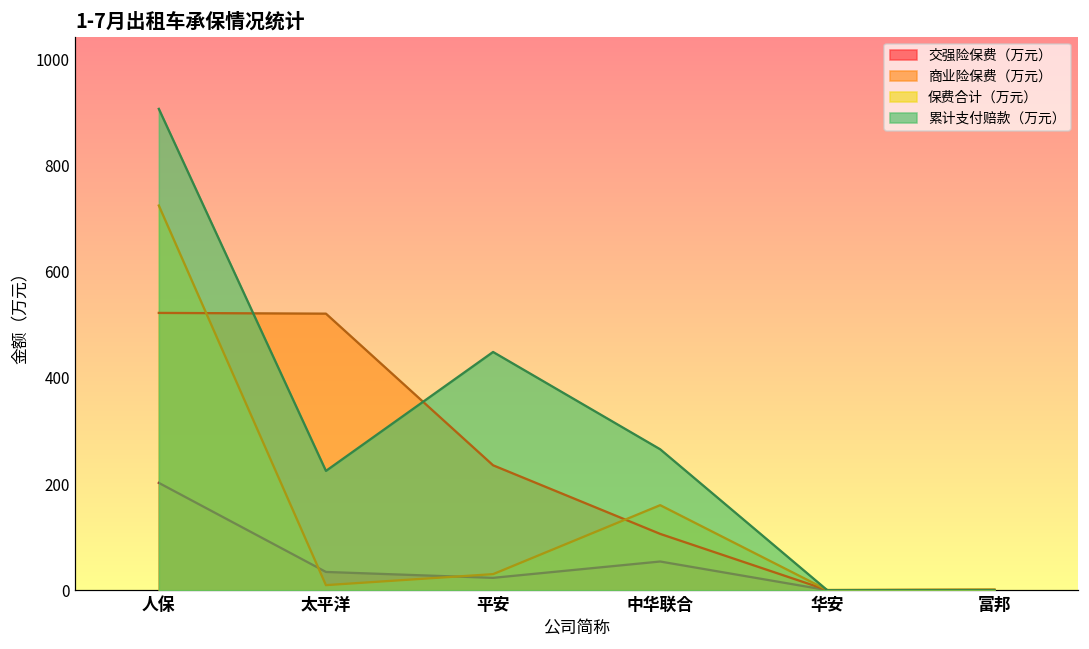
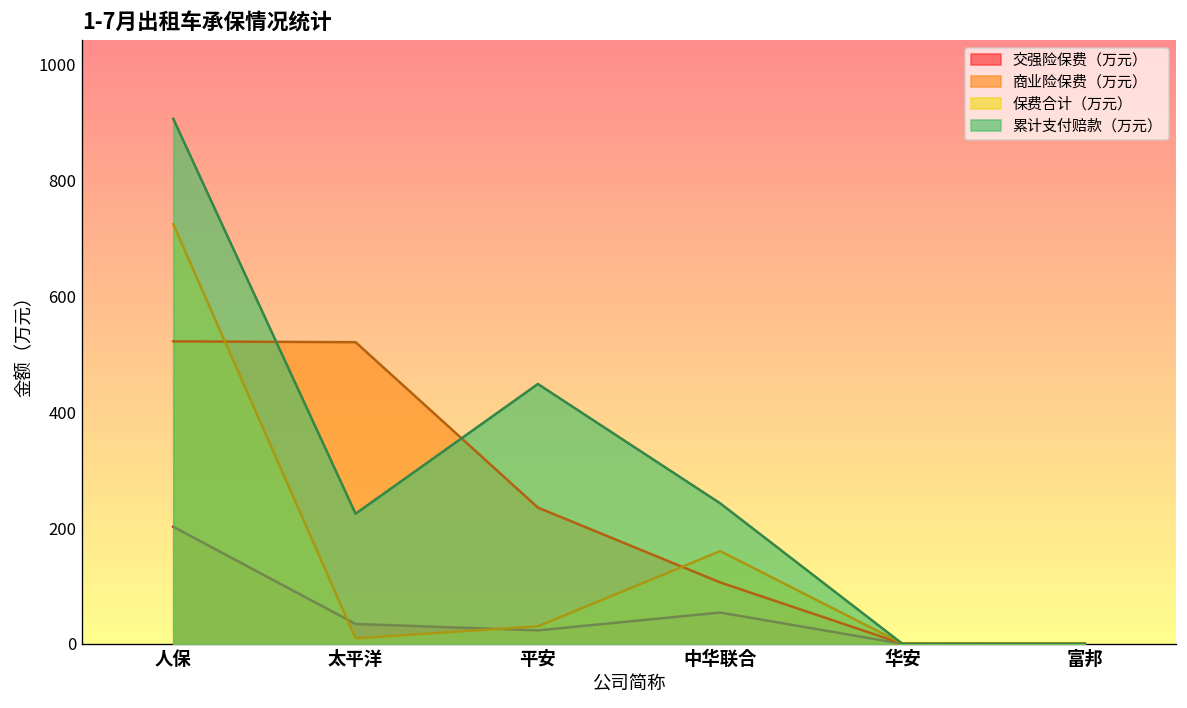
  {
    "交强险保费（万元）": {
      "人保": 200,
      "太平洋": 30,
      "平安": 20,
      "中华联合": 50
    },
    "商业险保费（万元）": {
      "人保": 520,
      "太平洋": 520,
      "平安": 240,
      "中华联合": 110
    },
    "保费合计（万元）": {
      "人保": 720,
      "太平洋": 10,
      "平安": 30,
      "中华联合": 160
    },
    "累计支付赔款（万元）": {
      "人保": 910,
      "太平洋": 220,
      "平安": 450,
-     "中华联合": 270
+     "中华联合": 240
    }
  }
